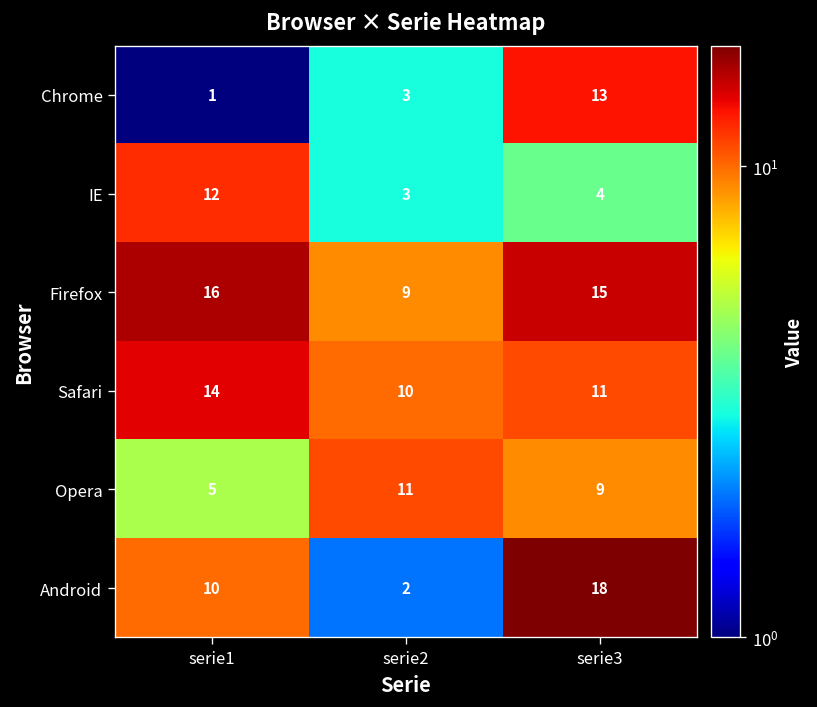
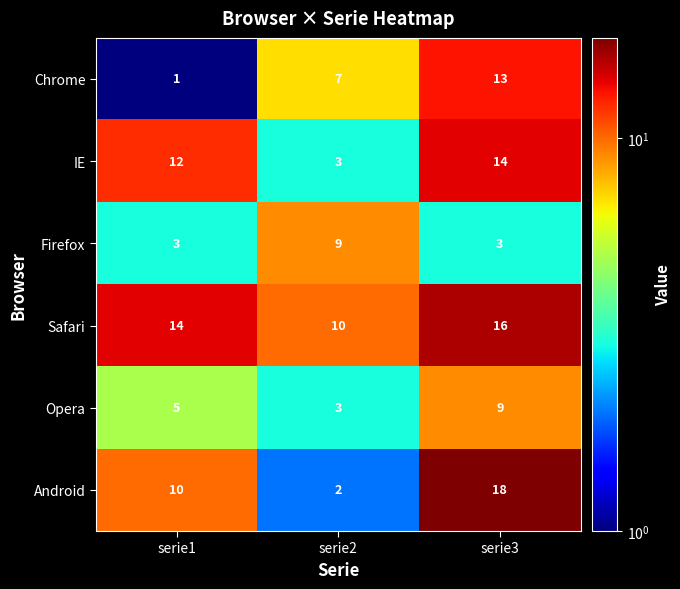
  {
    "Chrome": {
      "serie1": 1,
-     "serie2": 3,
+     "serie2": 7,
      "serie3": 13
    },
    "IE": {
      "serie1": 12,
      "serie2": 3,
-     "serie3": 4
+     "serie3": 14
    },
    "Firefox": {
-     "serie1": 16,
+     "serie1": 3,
      "serie2": 9,
-     "serie3": 15
+     "serie3": 3
    },
    "Safari": {
      "serie1": 14,
      "serie2": 10,
-     "serie3": 11
+     "serie3": 16
    },
    "Opera": {
      "serie1": 5,
-     "serie2": 11,
+     "serie2": 3,
      "serie3": 9
    },
    "Android": {
      "serie1": 10,
      "serie2": 2,
      "serie3": 18
    }
  }
